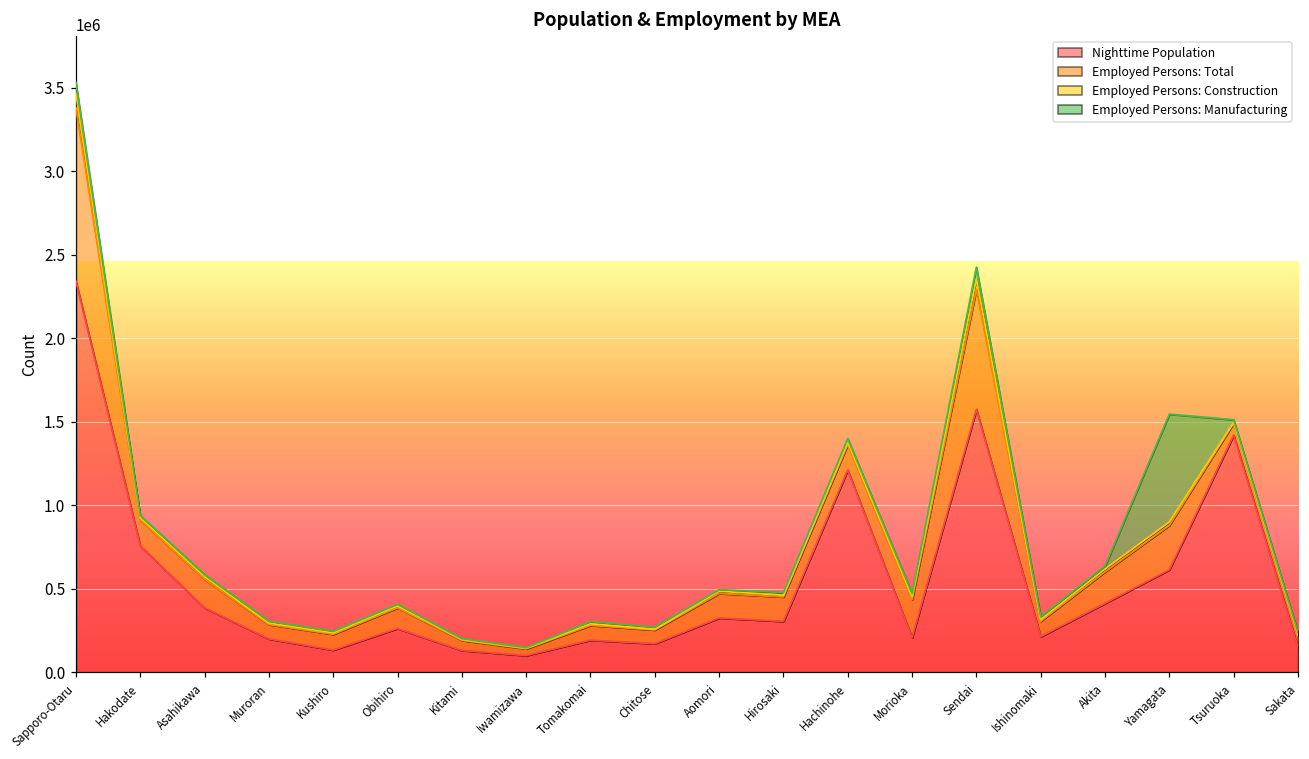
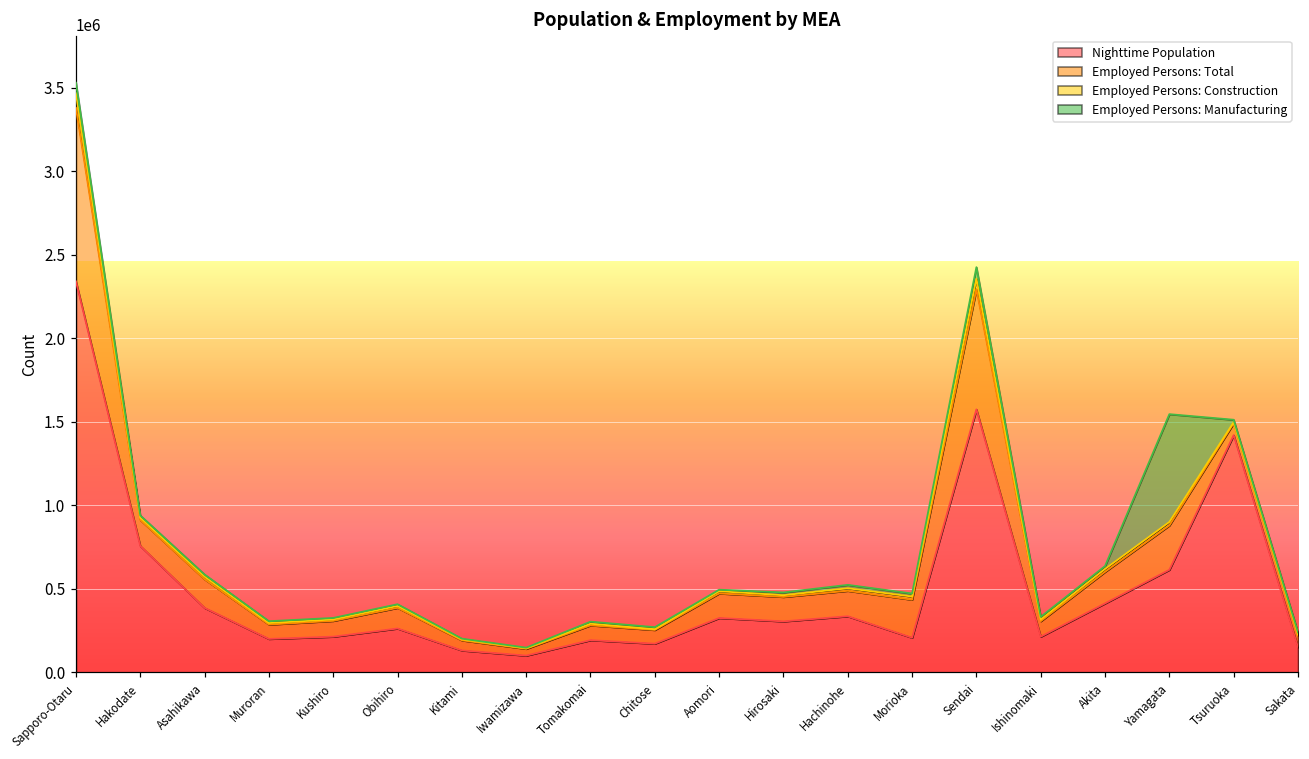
  {
    "Nighttime Population": {
      "Sapporo-Otaru": 2340000,
      "Hakodate": 760000,
      "Asahikawa": 390000,
      "Muroran": 200000,
-     "Kushiro": 130000,
+     "Kushiro": 210000,
      "Obihiro": 260000,
      "Kitami": 130000,
      "Iwamizawa": 100000,
      "Tomakomai": 190000,
      "Chitose": 170000,
      "Aomori": 330000,
      "Hirosaki": 310000,
-     "Hachinohe": 1210000,
+     "Hachinohe": 340000,
      "Morioka": 210000,
      "Sendai": 1570000,
      "Ishinomaki": 210000,
      "Akita": 410000,
      "Yamagata": 610000,
      "Tsuruoka": 1420000,
      "Sakata": 150000
    },
    "Employed Persons: Manufacturing": {
      "Sapporo-Otaru": 60000,
      "Hachinohe": 20000,
      "Morioka": 20000,
      "Sendai": 70000,
      "Akita": 20000,
      "Yamagata": 650000
    }
  }
